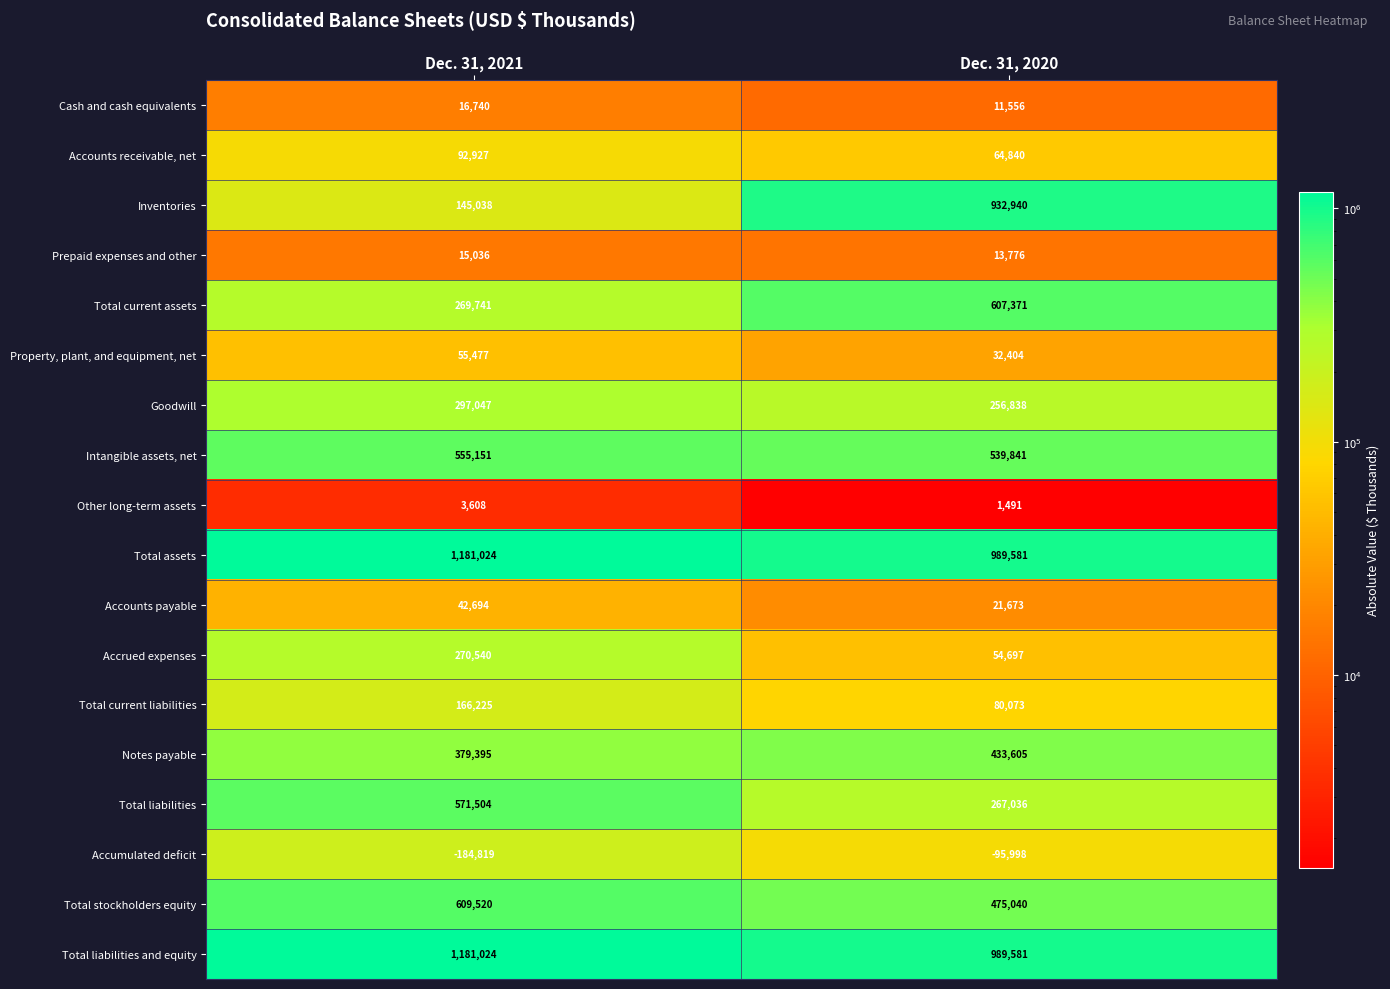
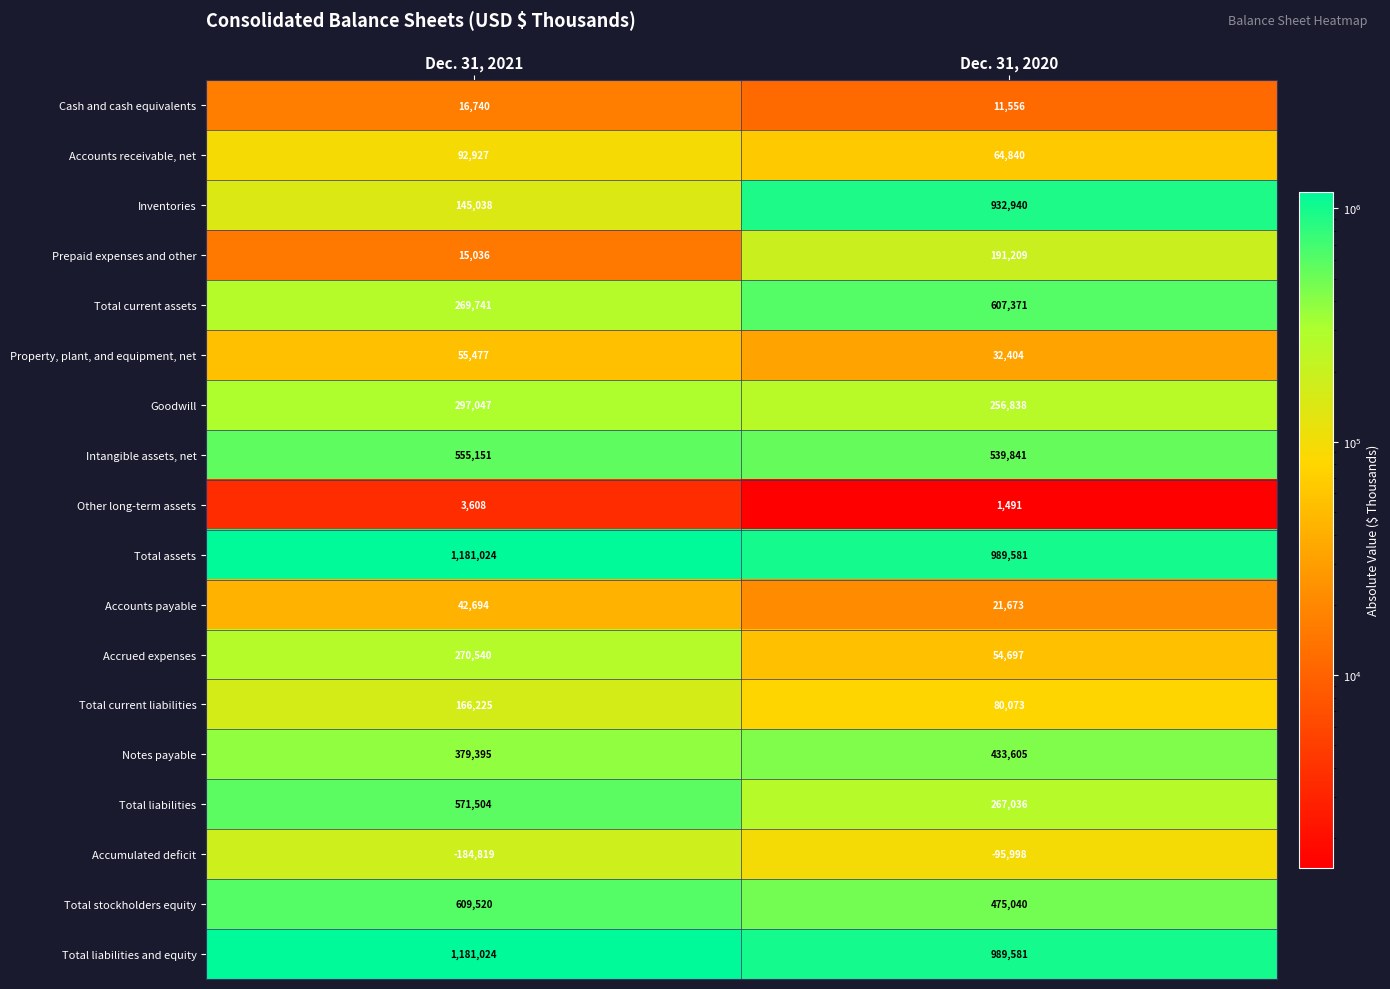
  {
    "Cash and cash equivalents": {
      "Dec. 31, 2021": "16,740",
      "Dec. 31, 2020": "11,556"
    },
    "Accounts receivable, net": {
      "Dec. 31, 2021": "92,927",
      "Dec. 31, 2020": "64,840"
    },
    "Inventories": {
      "Dec. 31, 2021": "145,038",
      "Dec. 31, 2020": "932,940"
    },
    "Prepaid expenses and other": {
      "Dec. 31, 2021": "15,036",
-     "Dec. 31, 2020": "13,776"
+     "Dec. 31, 2020": "191,209"
    },
    "Total current assets": {
      "Dec. 31, 2021": "269,741",
      "Dec. 31, 2020": "607,371"
    },
    "Property, plant, and equipment, net": {
      "Dec. 31, 2021": "55,477",
      "Dec. 31, 2020": "32,404"
    },
    "Goodwill": {
      "Dec. 31, 2021": "297,047",
      "Dec. 31, 2020": "256,838"
    },
    "Intangible assets, net": {
      "Dec. 31, 2021": "555,151",
      "Dec. 31, 2020": "539,841"
    },
    "Other long-term assets": {
      "Dec. 31, 2021": "3,608",
      "Dec. 31, 2020": "1,491"
    },
    "Total assets": {
      "Dec. 31, 2021": "1,181,024",
      "Dec. 31, 2020": "989,581"
    },
    "Accounts payable": {
      "Dec. 31, 2021": "42,694",
      "Dec. 31, 2020": "21,673"
    },
    "Accrued expenses": {
      "Dec. 31, 2021": "270,540",
      "Dec. 31, 2020": "54,697"
    },
    "Total current liabilities": {
      "Dec. 31, 2021": "166,225",
      "Dec. 31, 2020": "80,073"
    },
    "Notes payable": {
      "Dec. 31, 2021": "379,395",
      "Dec. 31, 2020": "433,605"
    },
    "Total liabilities": {
      "Dec. 31, 2021": "571,504",
      "Dec. 31, 2020": "267,036"
    },
    "Accumulated deficit": {
      "Dec. 31, 2021": "-184,819",
      "Dec. 31, 2020": "-95,998"
    },
    "Total stockholders equity": {
      "Dec. 31, 2021": "609,520",
      "Dec. 31, 2020": "475,040"
    },
    "Total liabilities and equity": {
      "Dec. 31, 2021": "1,181,024",
      "Dec. 31, 2020": "989,581"
    }
  }
